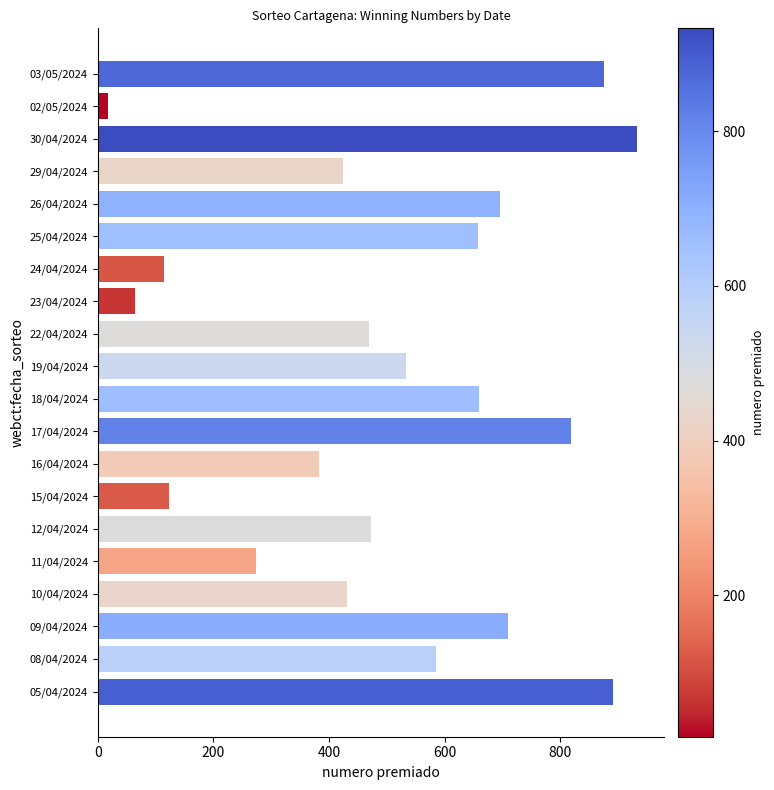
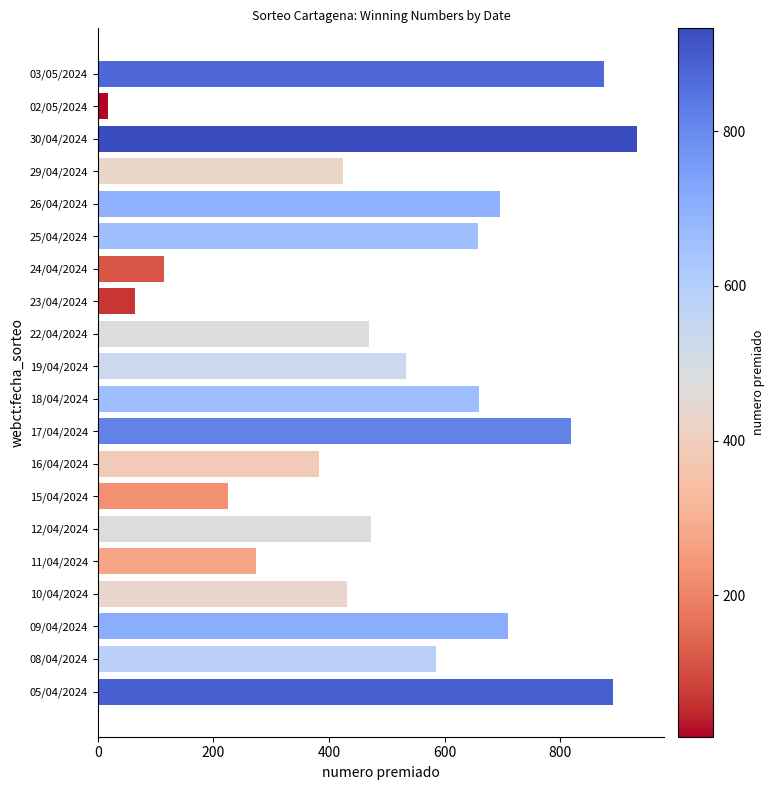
  {
    "03/05/2024": 880,
    "02/05/2024": 20,
    "30/04/2024": 930,
    "29/04/2024": 430,
    "26/04/2024": 700,
    "25/04/2024": 660,
    "24/04/2024": 120,
    "23/04/2024": 70,
    "22/04/2024": 470,
    "19/04/2024": 530,
    "18/04/2024": 660,
    "17/04/2024": 820,
    "16/04/2024": 380,
-   "15/04/2024": 120,
+   "15/04/2024": 230,
    "12/04/2024": 470,
    "11/04/2024": 270,
    "10/04/2024": 430,
    "09/04/2024": 710,
    "08/04/2024": 590,
    "05/04/2024": 890
  }
